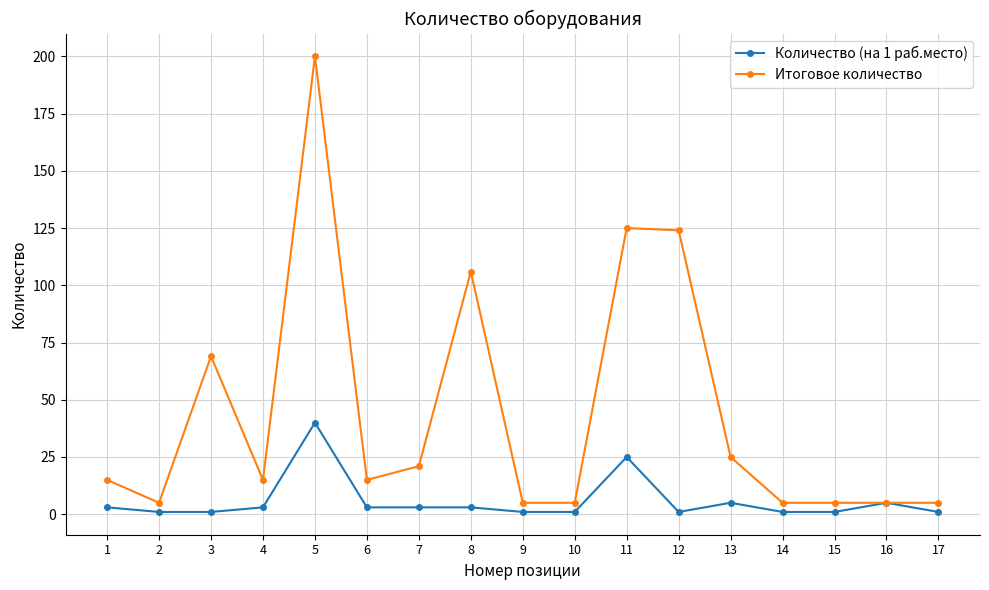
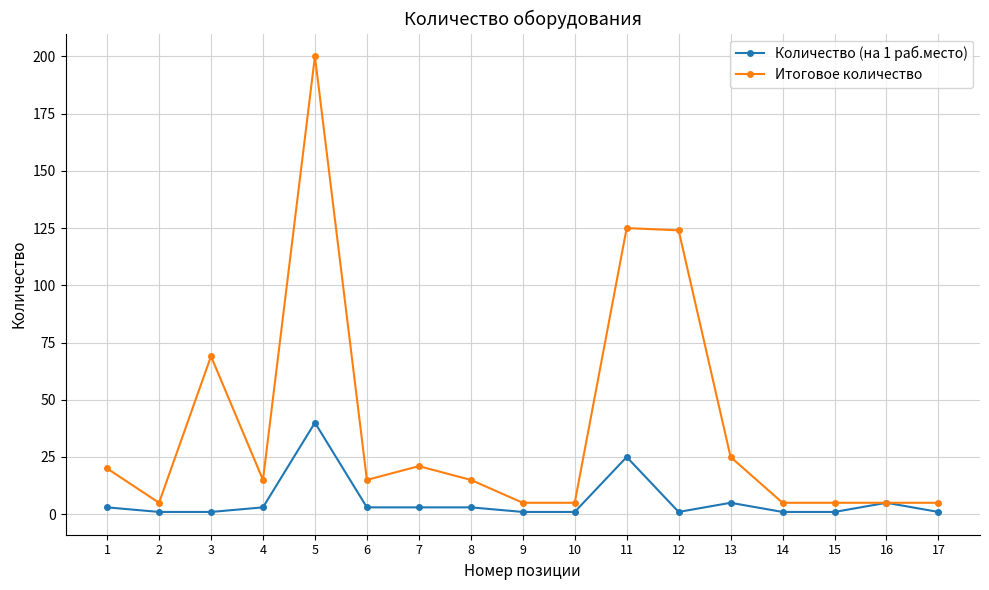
  {
    "Количество (на 1 раб.место)": {
      "1": 3,
      "2": 1,
      "3": 1,
      "4": 3,
      "5": 40,
      "6": 3,
      "7": 3,
      "8": 3,
      "9": 1,
      "10": 1,
      "11": 25,
      "12": 1,
      "13": 5,
      "14": 1,
      "15": 1,
      "17": 1
    },
    "Итоговое количество": {
-     "1": 15,
+     "1": 20,
      "2": 5,
      "3": 69,
      "4": 15,
      "5": 200,
      "6": 15,
      "7": 21,
-     "8": 106,
+     "8": 15,
      "9": 5,
      "10": 5,
      "11": 125,
      "12": 124,
      "13": 25,
      "14": 5,
      "15": 5,
      "17": 5
    }
  }
